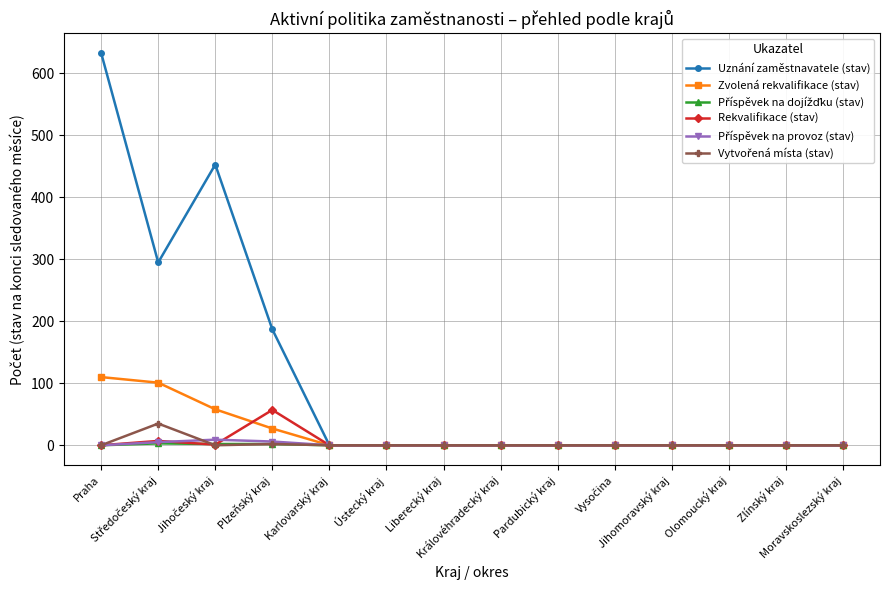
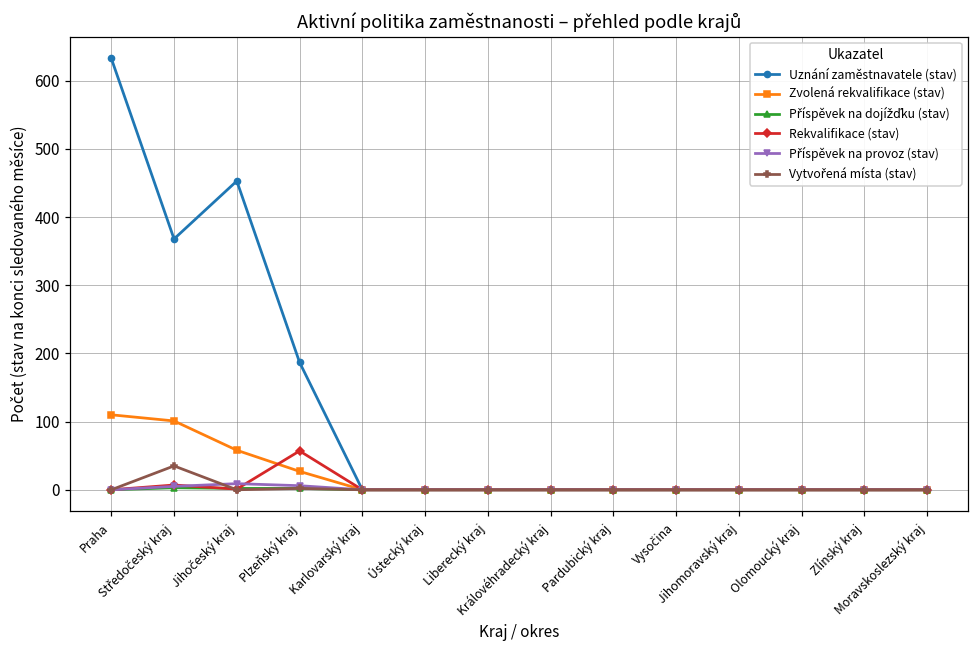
  {
    "Uznání zaměstnavatele (stav)": {
      "Praha": 630,
-     "Středočeský kraj": 300,
+     "Středočeský kraj": 370,
      "Jihočeský kraj": 450,
      "Plzeňský kraj": 190
    },
    "Zvolená rekvalifikace (stav)": {
      "Praha": 110,
      "Středočeský kraj": 100,
      "Jihočeský kraj": 60,
      "Plzeňský kraj": 30
    },
    "Rekvalifikace (stav)": {
      "Plzeňský kraj": 60
    },
    "Příspěvek na provoz (stav)": {
      "Jihočeský kraj": 10
    },
    "Vytvořená místa (stav)": {
      "Středočeský kraj": 40
    }
  }
